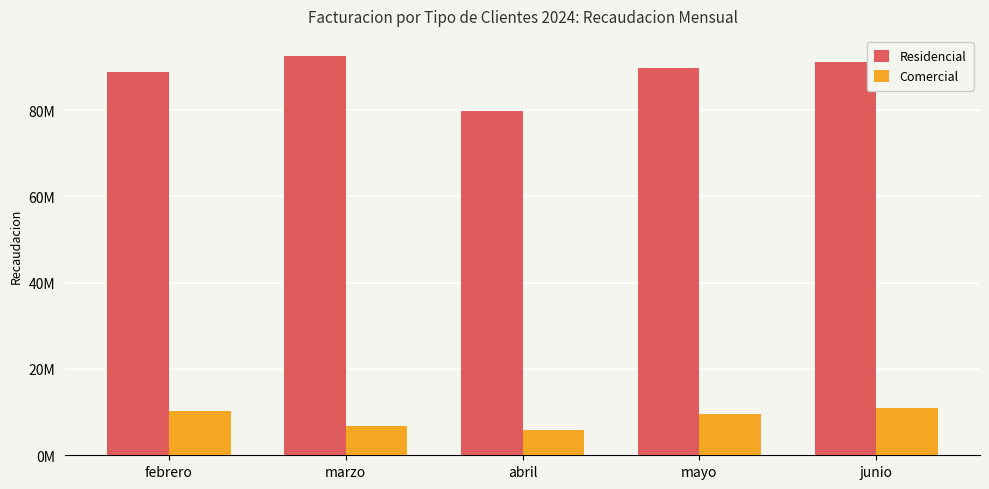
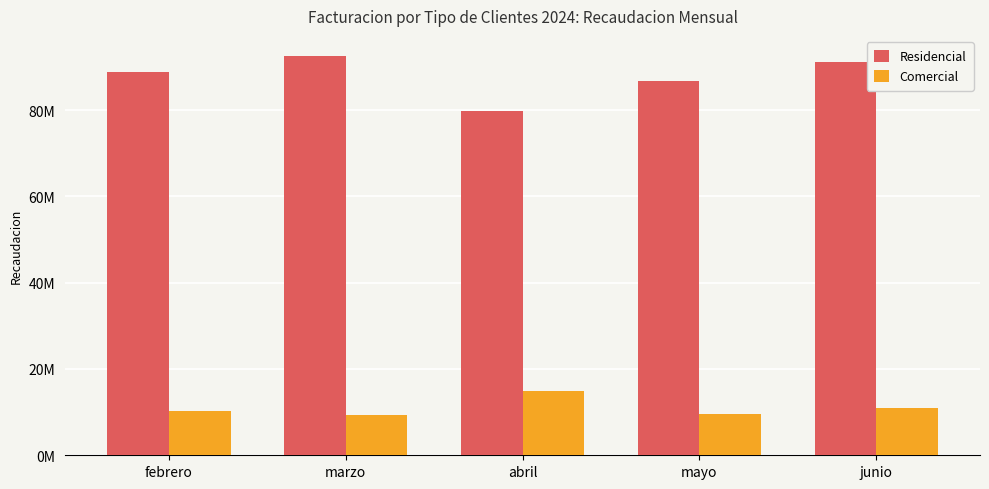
  {
    "Residencial": {
      "febrero": 89000000,
      "marzo": 93000000,
      "abril": 80000000,
-     "mayo": 90000000,
+     "mayo": 87000000,
      "junio": 91000000
    },
    "Comercial": {
      "febrero": 10000000,
-     "marzo": 7000000,
-     "abril": 6000000,
+     "marzo": 9000000,
+     "abril": 15000000,
      "mayo": 9000000,
      "junio": 11000000
    }
  }
